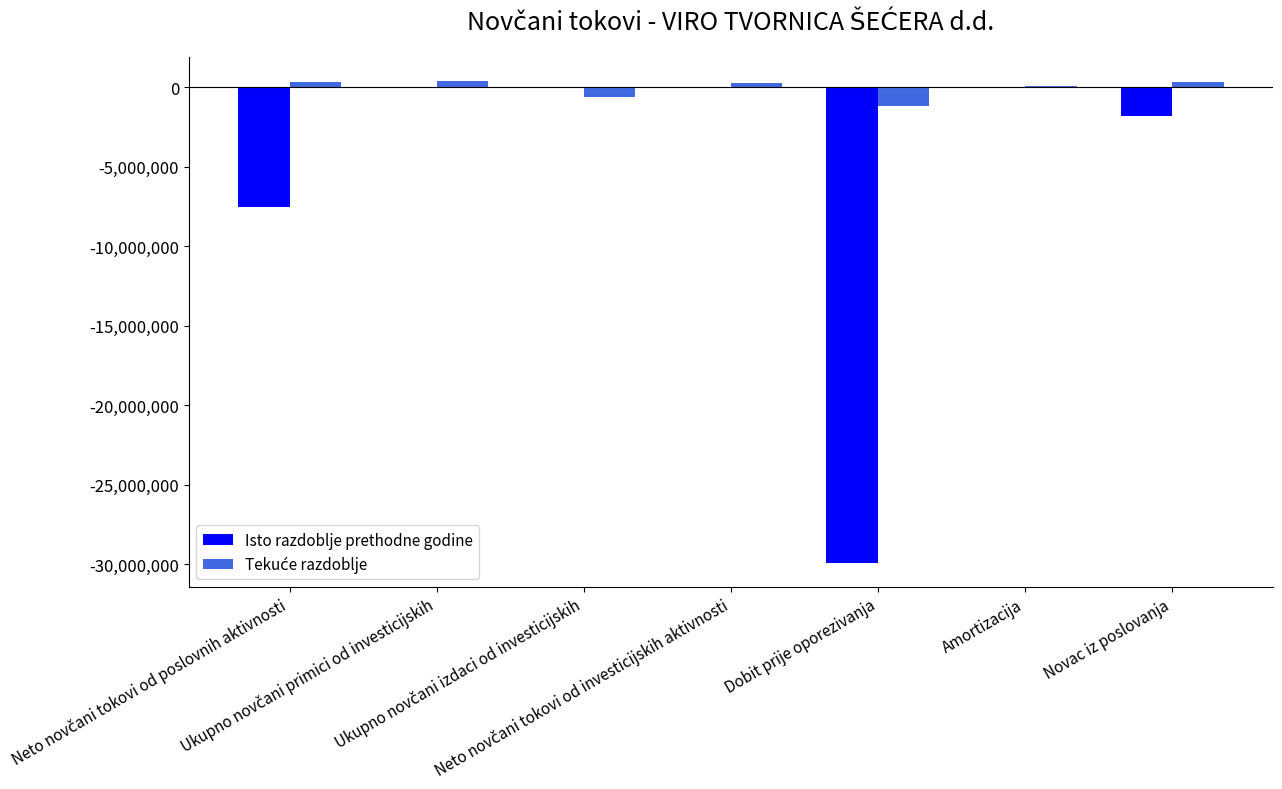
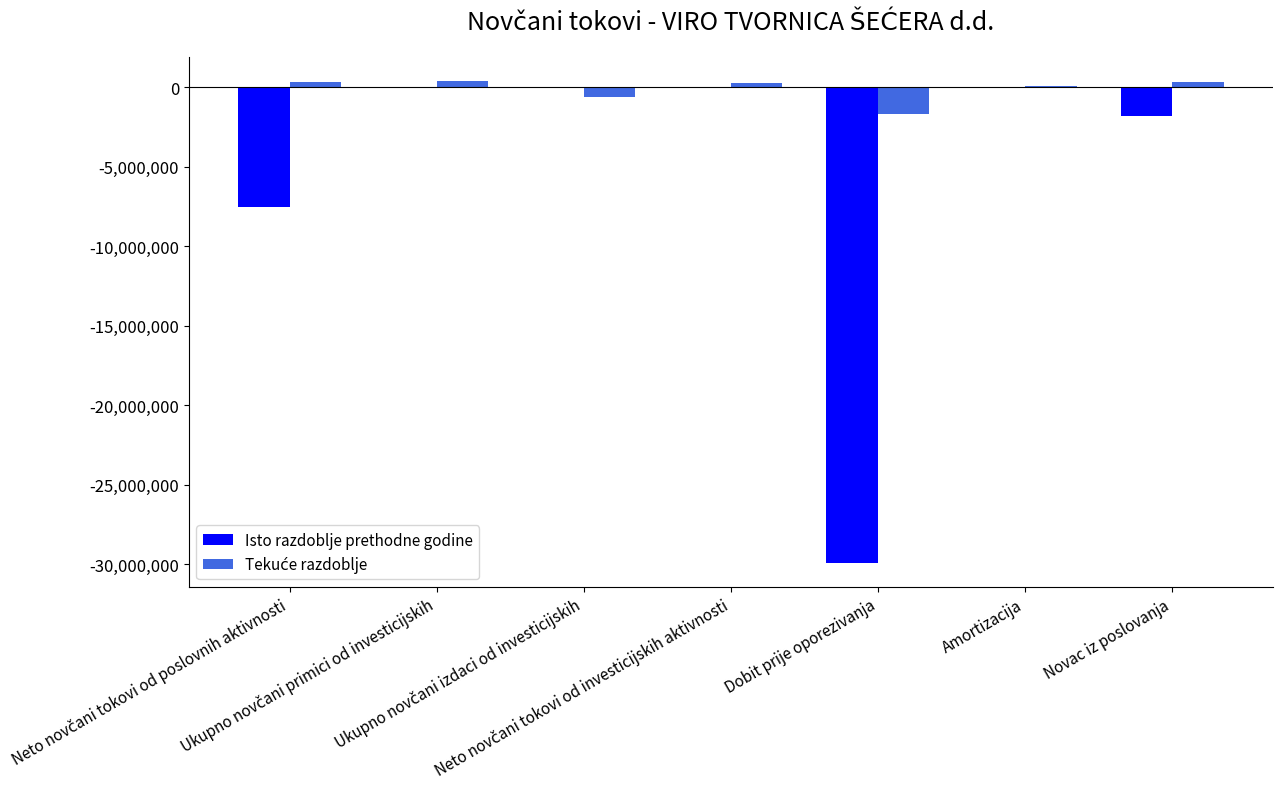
  {
    "Isto razdoblje prethodne godine": {
      "Neto novčani tokovi od poslovnih aktivnosti": "-7,600,000",
      "Ukupno novčani primici od investicijskih": "0",
      "Ukupno novčani izdaci od investicijskih": "0",
      "Neto novčani tokovi od investicijskih aktivnosti": "0",
      "Dobit prije oporezivanja": "-29,900,000",
      "Novac iz poslovanja": "-1,800,000"
    },
    "Tekuće razdoblje": {
      "Neto novčani tokovi od poslovnih aktivnosti": "300,000",
      "Ukupno novčani primici od investicijskih": "400,000",
      "Ukupno novčani izdaci od investicijskih": "-600,000",
      "Neto novčani tokovi od investicijskih aktivnosti": "300,000",
-     "Dobit prije oporezivanja": "-1,200,000",
+     "Dobit prije oporezivanja": "-1,700,000",
      "Novac iz poslovanja": "400,000"
    }
  }
